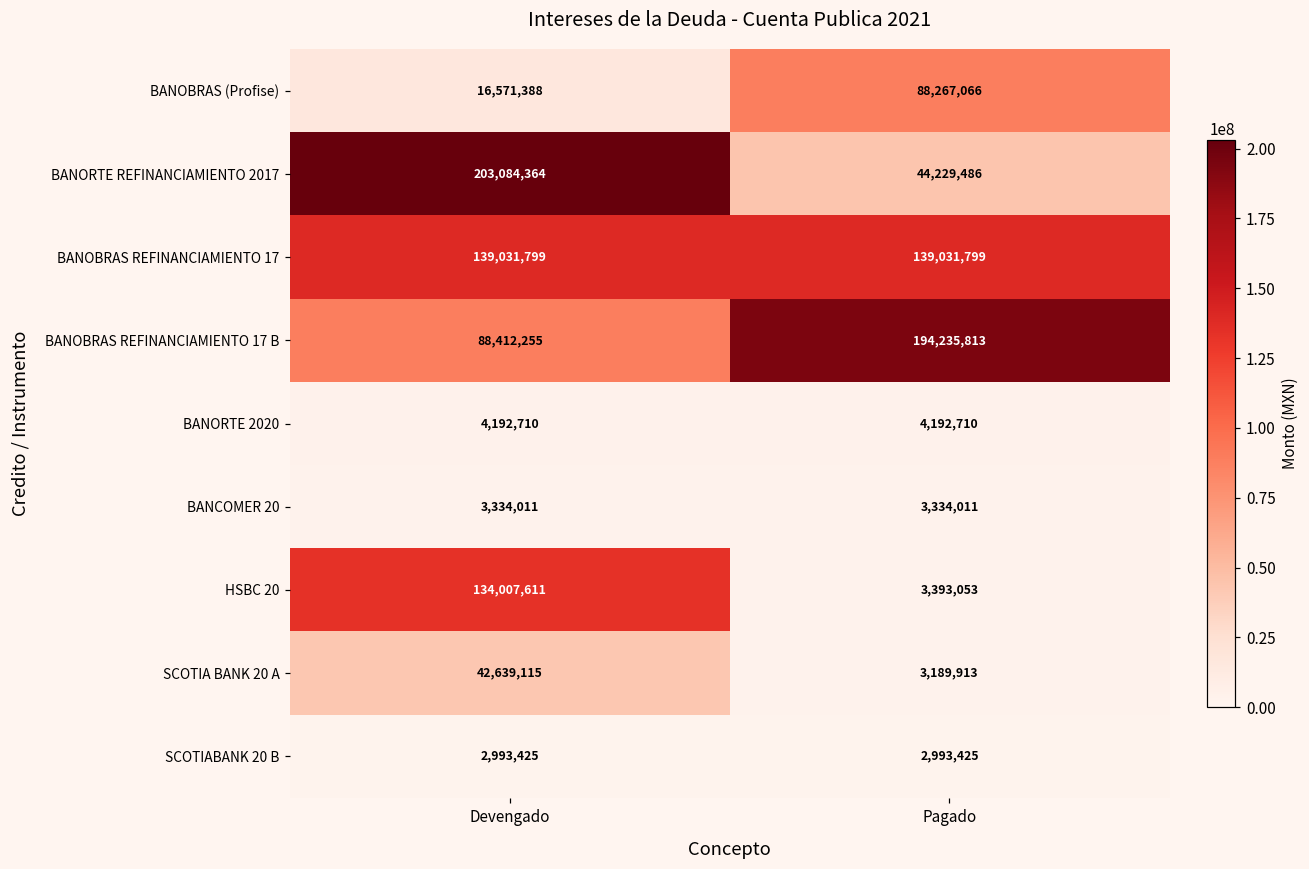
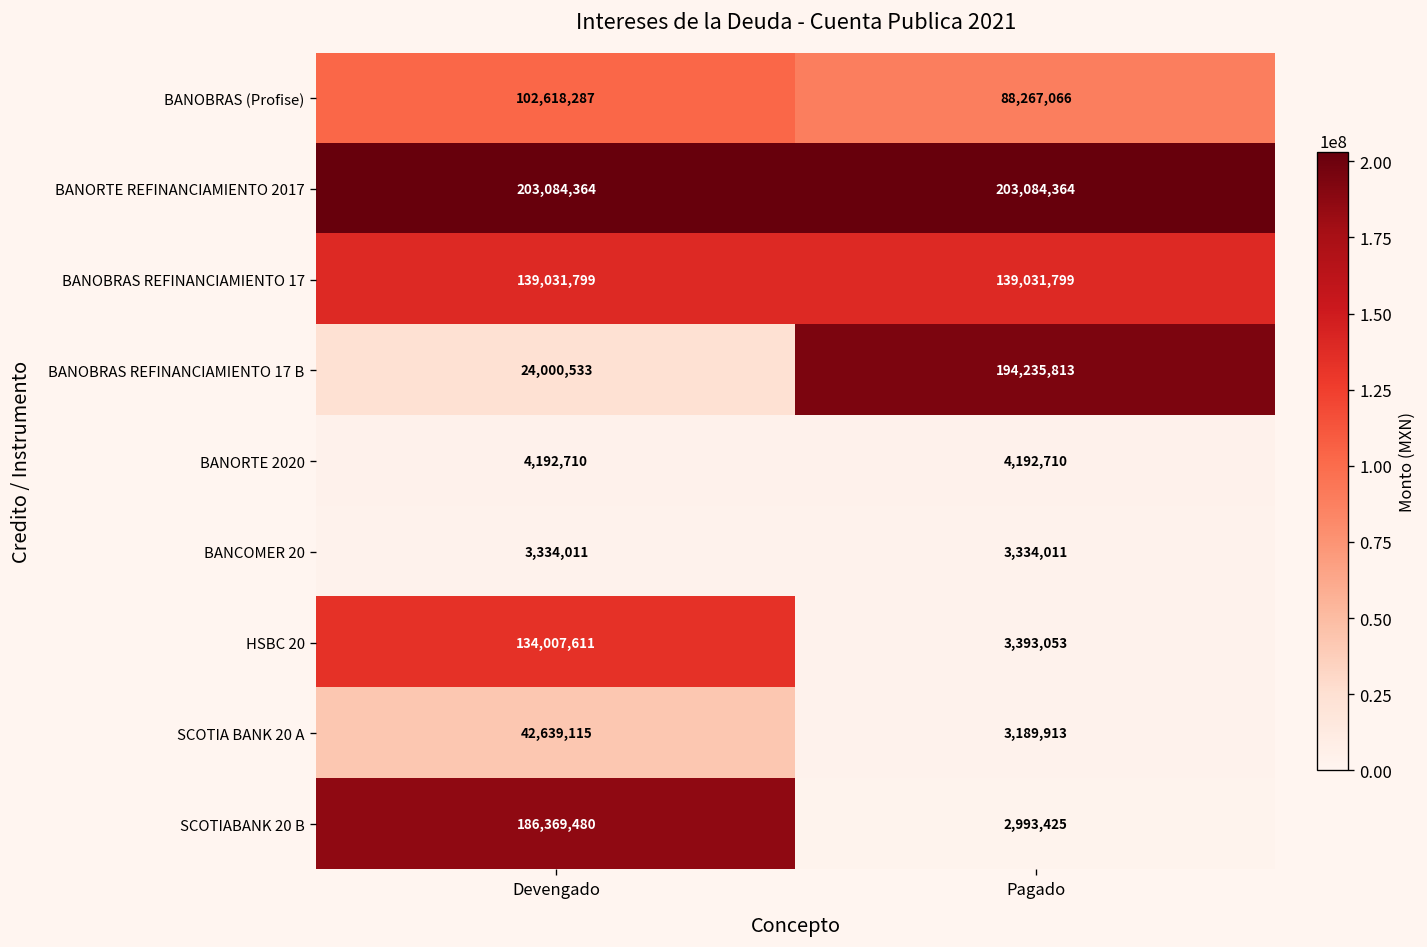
  {
    "BANOBRAS (Profise)": {
-     "Devengado": "16,571,388",
+     "Devengado": "102,618,287",
      "Pagado": "88,267,066"
    },
    "BANORTE REFINANCIAMIENTO 2017": {
      "Devengado": "203,084,364",
-     "Pagado": "44,229,486"
+     "Pagado": "203,084,364"
    },
    "BANOBRAS REFINANCIAMIENTO 17": {
      "Devengado": "139,031,799",
      "Pagado": "139,031,799"
    },
    "BANOBRAS REFINANCIAMIENTO 17 B": {
-     "Devengado": "88,412,255",
+     "Devengado": "24,000,533",
      "Pagado": "194,235,813"
    },
    "BANORTE 2020": {
      "Devengado": "4,192,710",
      "Pagado": "4,192,710"
    },
    "BANCOMER 20": {
      "Devengado": "3,334,011",
      "Pagado": "3,334,011"
    },
    "HSBC 20": {
      "Devengado": "134,007,611",
      "Pagado": "3,393,053"
    },
    "SCOTIA BANK 20 A": {
      "Devengado": "42,639,115",
      "Pagado": "3,189,913"
    },
    "SCOTIABANK 20 B": {
-     "Devengado": "2,993,425",
+     "Devengado": "186,369,480",
      "Pagado": "2,993,425"
    }
  }
